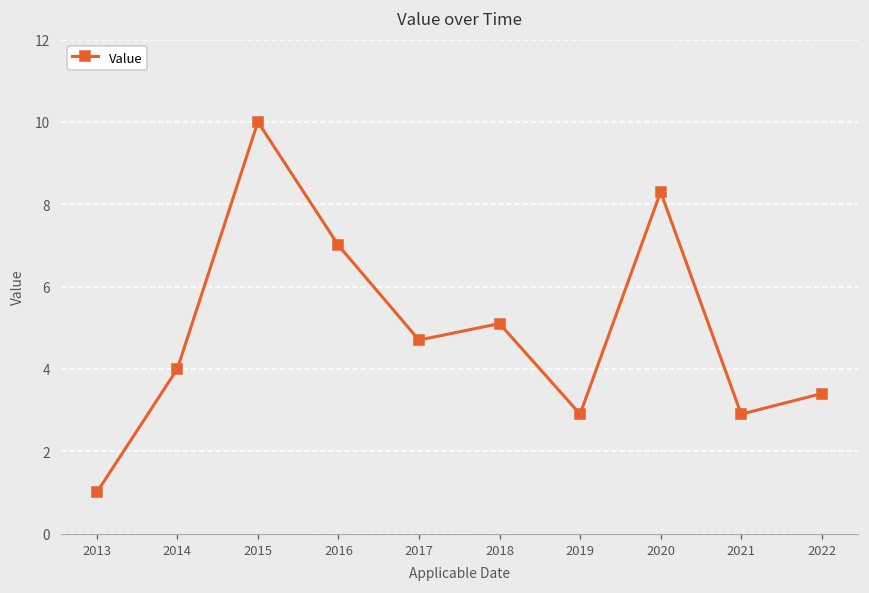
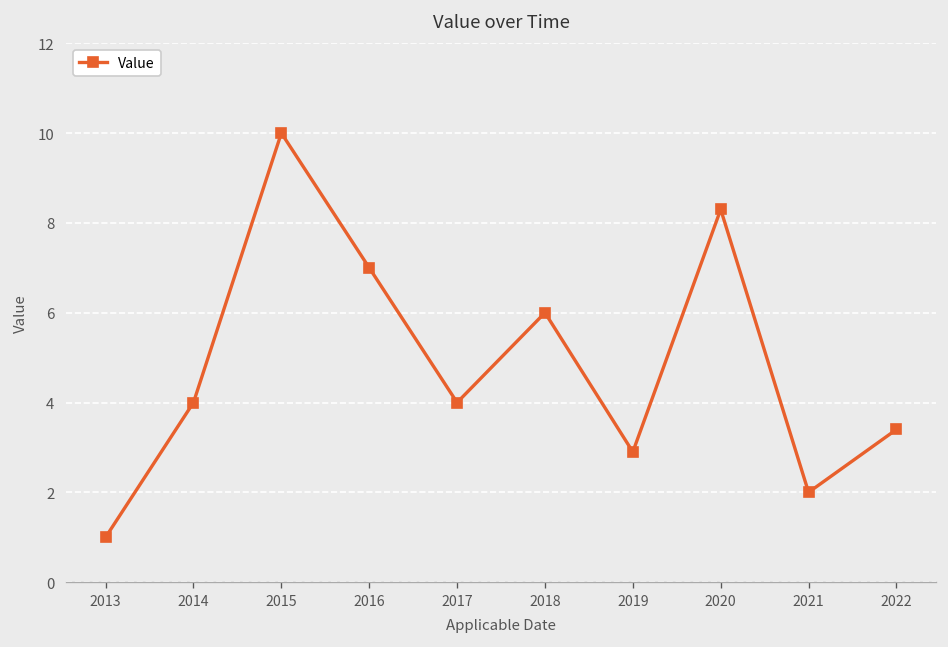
  {
    "2013": 1.0,
    "2014": 4.0,
    "2015": 10.0,
    "2016": 7.0,
-   "2017": 4.7,
-   "2018": 5.1,
+   "2017": 4.0,
+   "2018": 6.0,
    "2019": 2.9,
    "2020": 8.3,
-   "2021": 2.9,
+   "2021": 2.0,
    "2022": 3.4
  }
